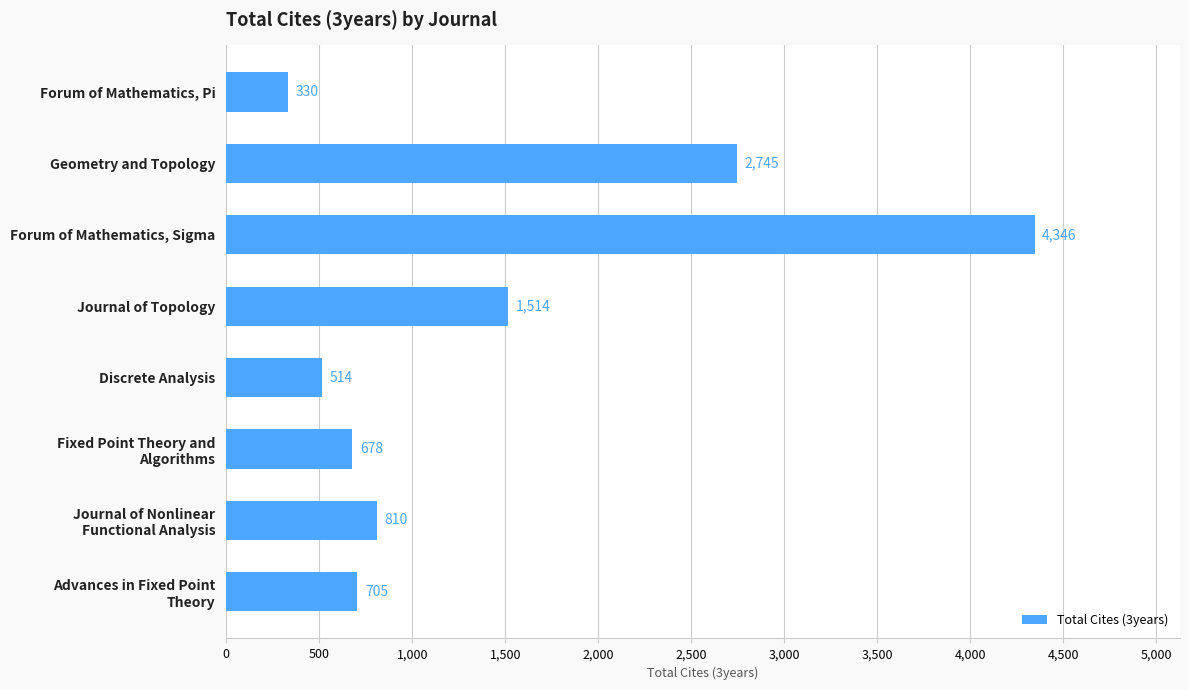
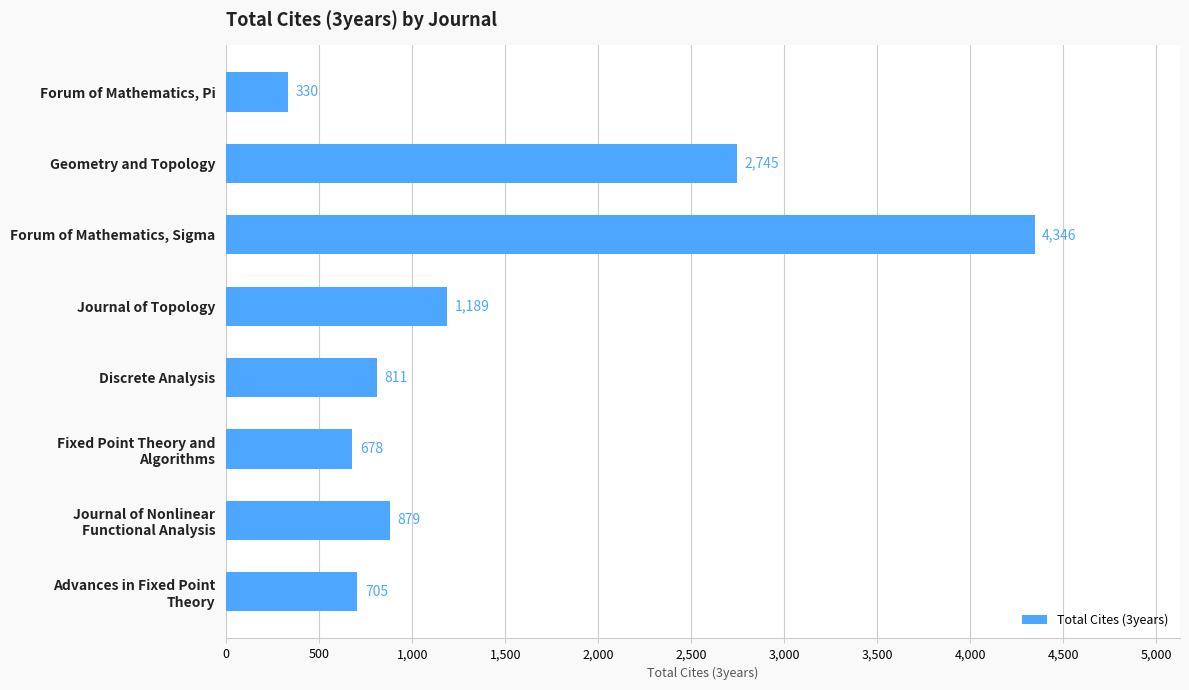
  {
    "Forum of Mathematics, Pi": "330",
    "Geometry and Topology": "2,745",
    "Forum of Mathematics, Sigma": "4,346",
-   "Journal of Topology": "1,514",
-   "Discrete Analysis": "514",
+   "Journal of Topology": "1,189",
+   "Discrete Analysis": "811",
    "Fixed Point Theory and Algorithms": "678",
-   "Journal of Nonlinear Functional Analysis": "810",
+   "Journal of Nonlinear Functional Analysis": "879",
    "Advances in Fixed Point Theory": "705"
  }
